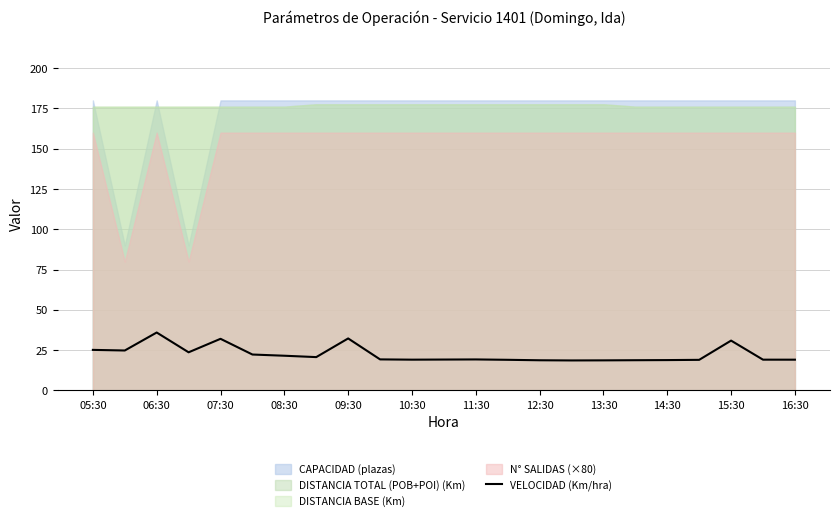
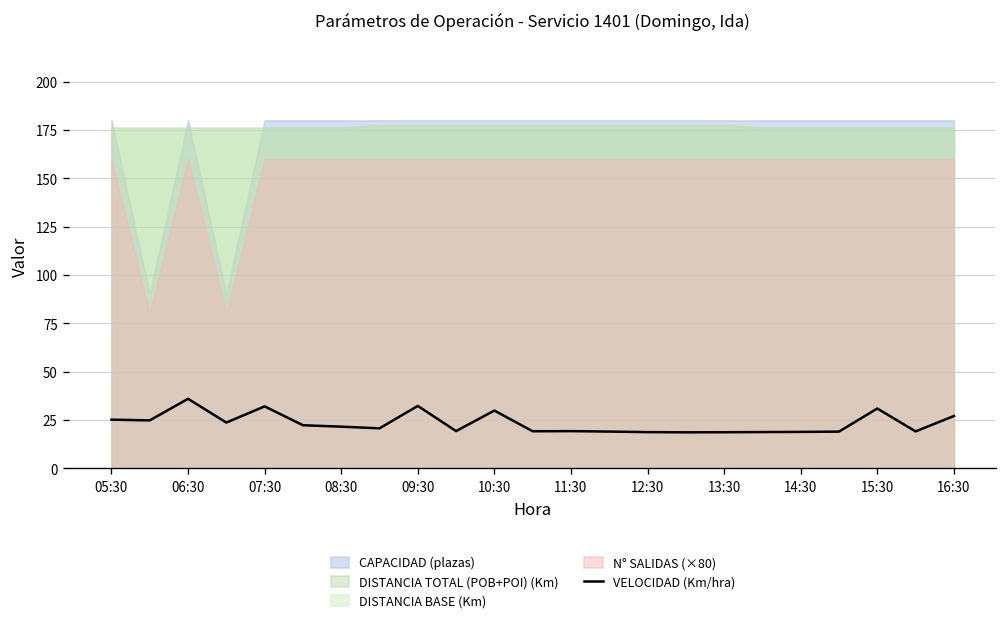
  {
    "VELOCIDAD (Km/hra)": {
      "05:30": 25,
      "06:30": 36,
      "07:30": 32,
      "08:30": 22,
      "09:30": 32,
-     "10:30": 19,
+     "10:30": 30,
      "11:30": 19,
      "12:30": 19,
      "13:30": 19,
      "14:30": 19,
      "15:30": 31,
-     "16:30": 19
+     "16:30": 27
    }
  }
